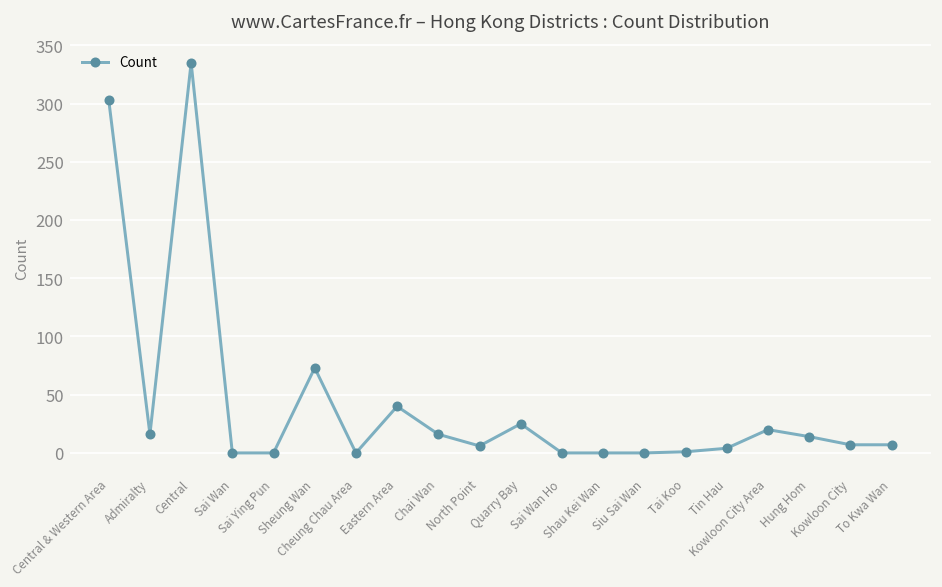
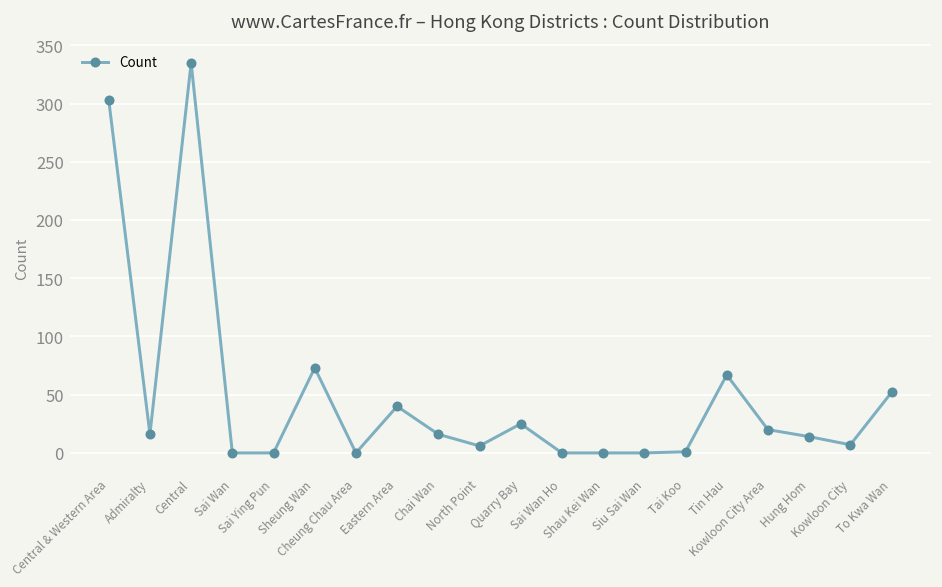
  {
    "Central & Western Area": 300,
    "Admiralty": 20,
    "Central": 340,
    "Sai Wan": 0,
    "Sai Ying Pun": 0,
    "Sheung Wan": 70,
    "Cheung Chau Area": 0,
    "Eastern Area": 40,
    "Chai Wan": 20,
    "North Point": 10,
    "Quarry Bay": 30,
    "Sai Wan Ho": 0,
    "Shau Kei Wan": 0,
    "Siu Sai Wan": 0,
    "Tai Koo": 0,
-   "Tin Hau": 0,
+   "Tin Hau": 70,
    "Kowloon City Area": 20,
    "Hung Hom": 10,
    "Kowloon City": 10,
-   "To Kwa Wan": 10
+   "To Kwa Wan": 50
  }
